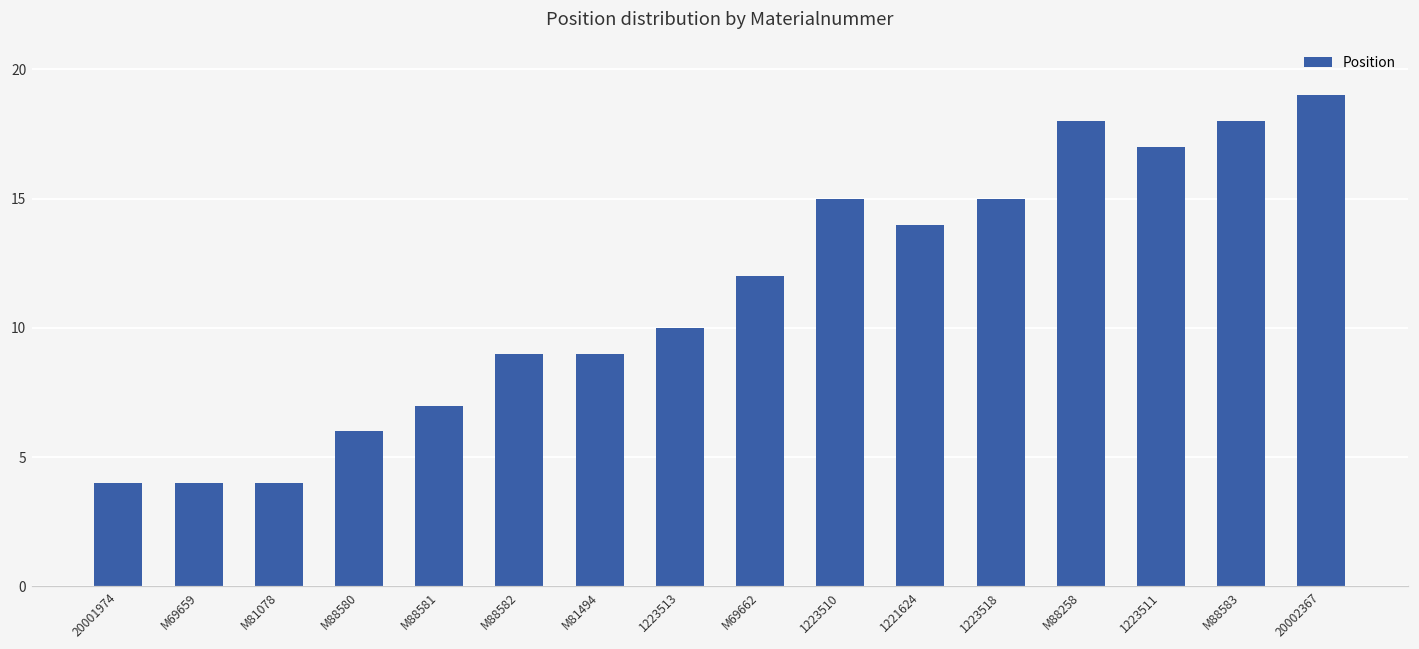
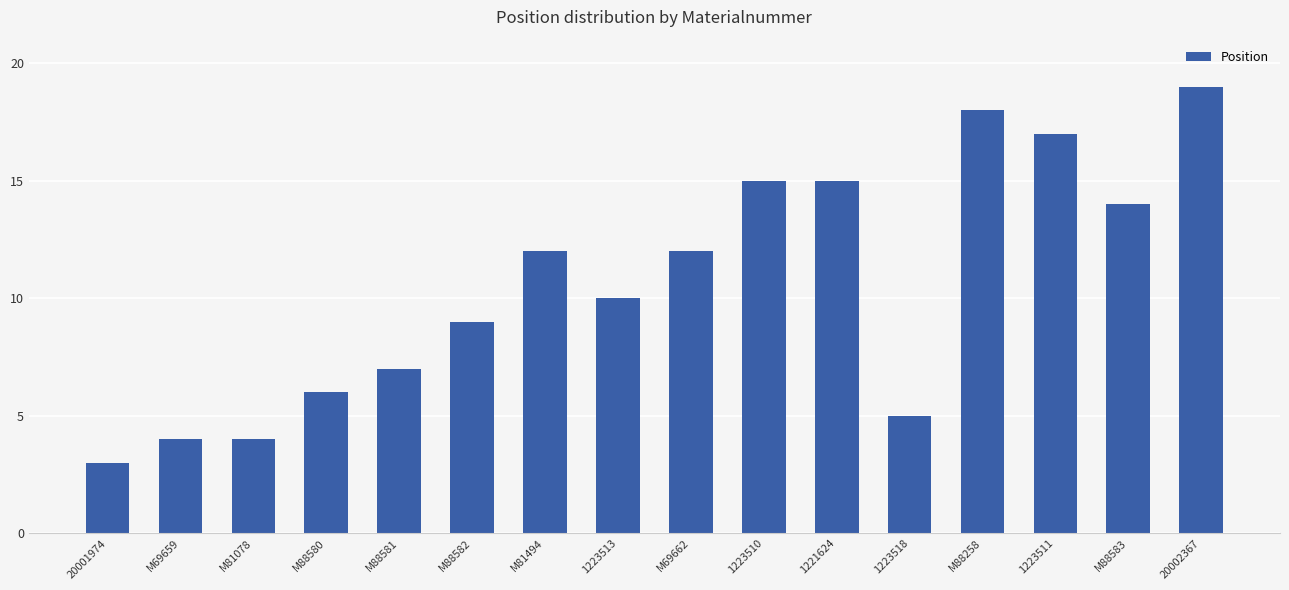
  {
-   "20001974": 4,
+   "20001974": 3,
    "M69659": 4,
    "M81078": 4,
    "M88580": 6,
    "M88581": 7,
    "M88582": 9,
-   "M81494": 9,
+   "M81494": 12,
    "1223513": 10,
    "M69662": 12,
    "1223510": 15,
-   "1221624": 14,
-   "1223518": 15,
+   "1221624": 15,
+   "1223518": 5,
    "M88258": 18,
    "1223511": 17,
-   "M88583": 18,
+   "M88583": 14,
    "20002367": 19
  }
